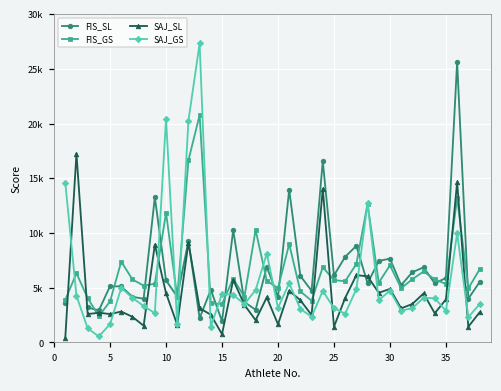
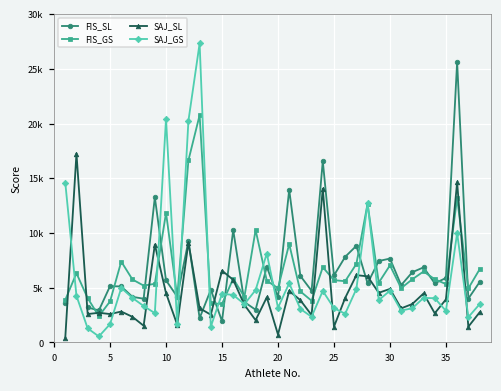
  {
    "SAJ_SL": {
      "5": 3000,
      "10": 4000,
-     "15": 1000,
-     "20": 2000,
+     "15": 7000,
+     "20": 1000,
      "25": 1000,
      "35": 4000
    }
  }
